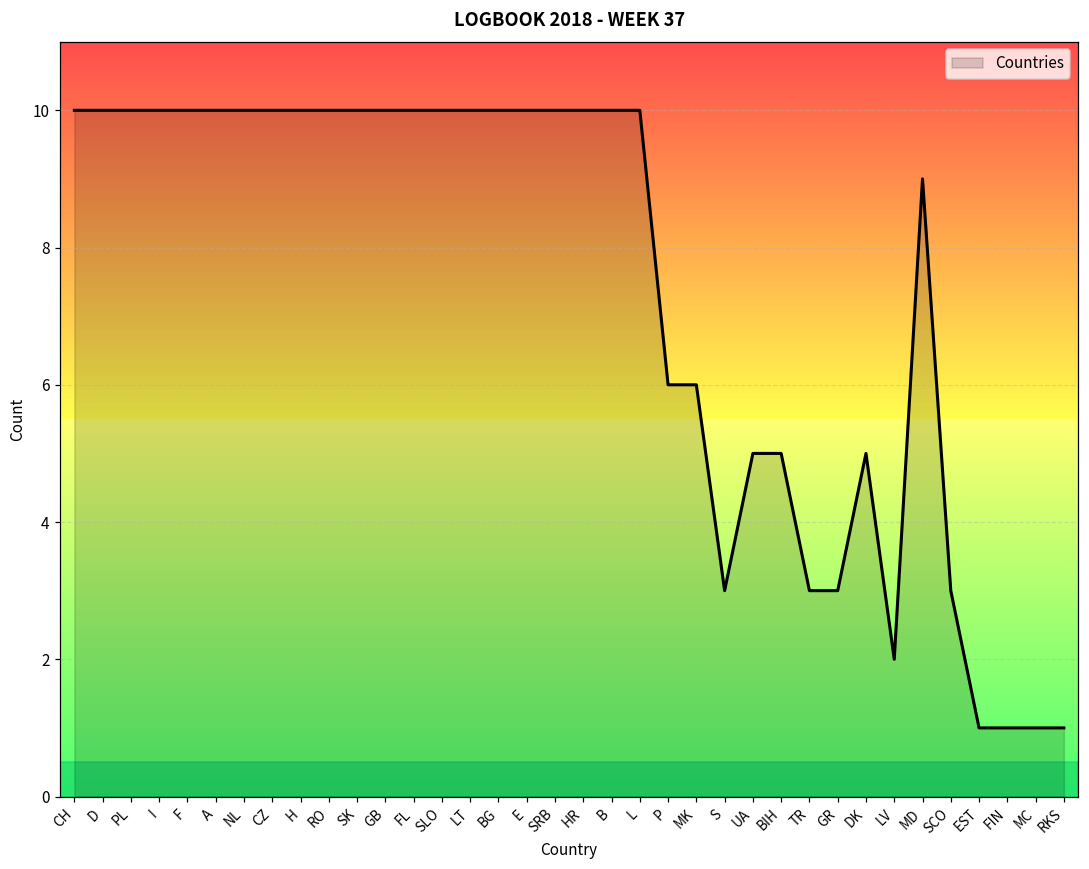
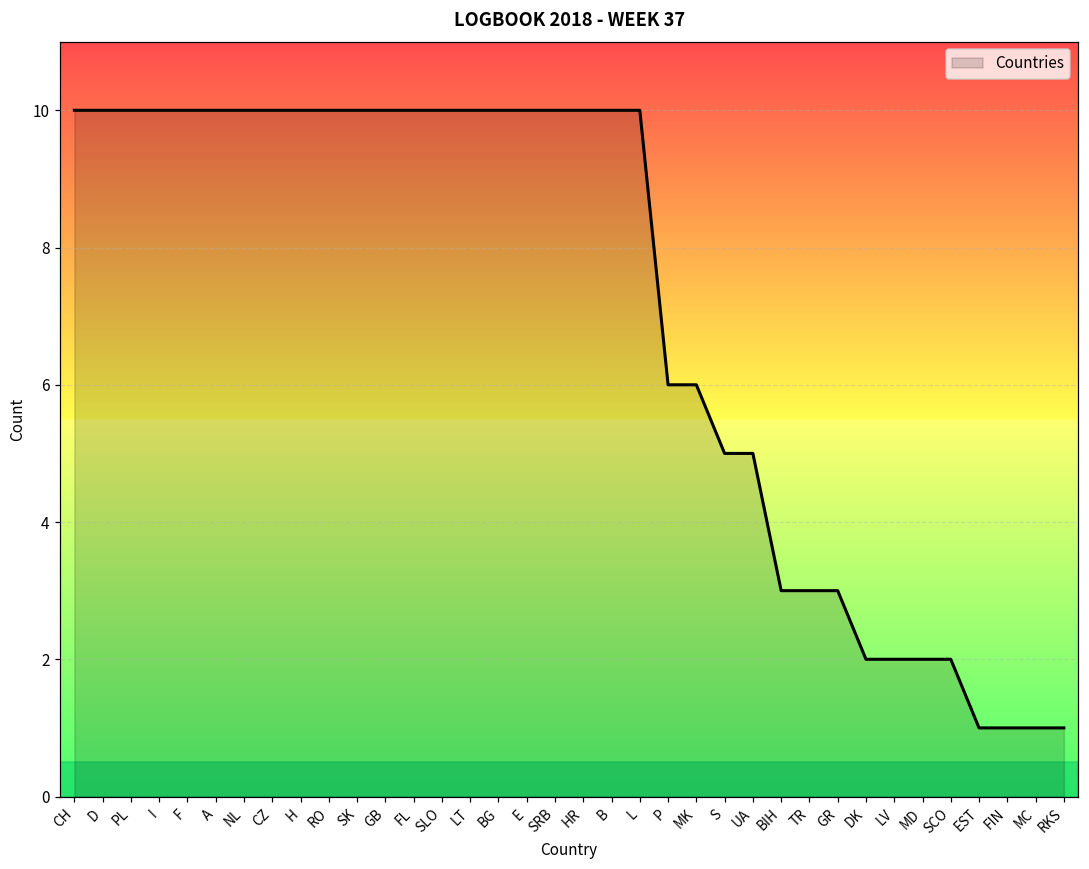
  {
    "CH": 10,
    "D": 10,
    "PL": 10,
    "I": 10,
    "F": 10,
    "A": 10,
    "NL": 10,
    "CZ": 10,
    "H": 10,
    "RO": 10,
    "SK": 10,
    "GB": 10,
    "FL": 10,
    "SLO": 10,
    "LT": 10,
    "BG": 10,
    "E": 10,
    "SRB": 10,
    "HR": 10,
    "B": 10,
    "L": 10,
    "P": 6,
    "MK": 6,
-   "S": 3,
+   "S": 5,
    "UA": 5,
-   "BIH": 5,
+   "BIH": 3,
    "TR": 3,
    "GR": 3,
-   "DK": 5,
+   "DK": 2,
    "LV": 2,
-   "MD": 9,
-   "SCO": 3,
+   "MD": 2,
+   "SCO": 2,
    "EST": 1,
    "FIN": 1,
    "MC": 1,
    "RKS": 1
  }
